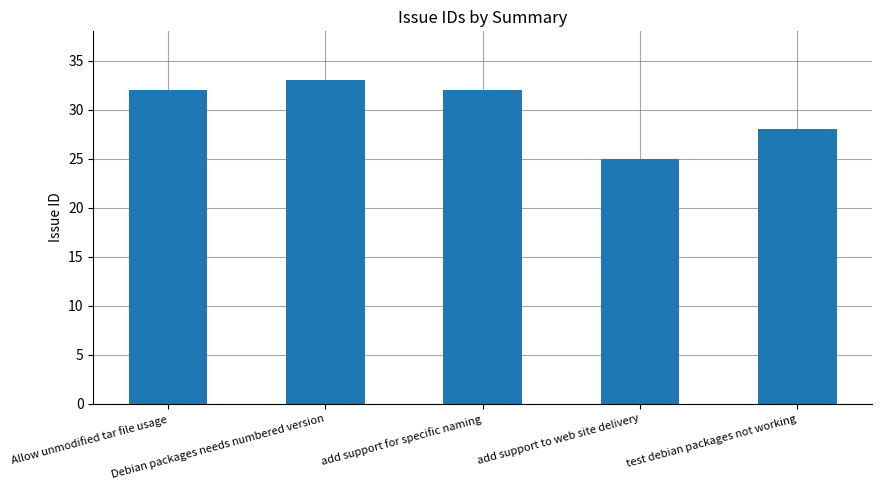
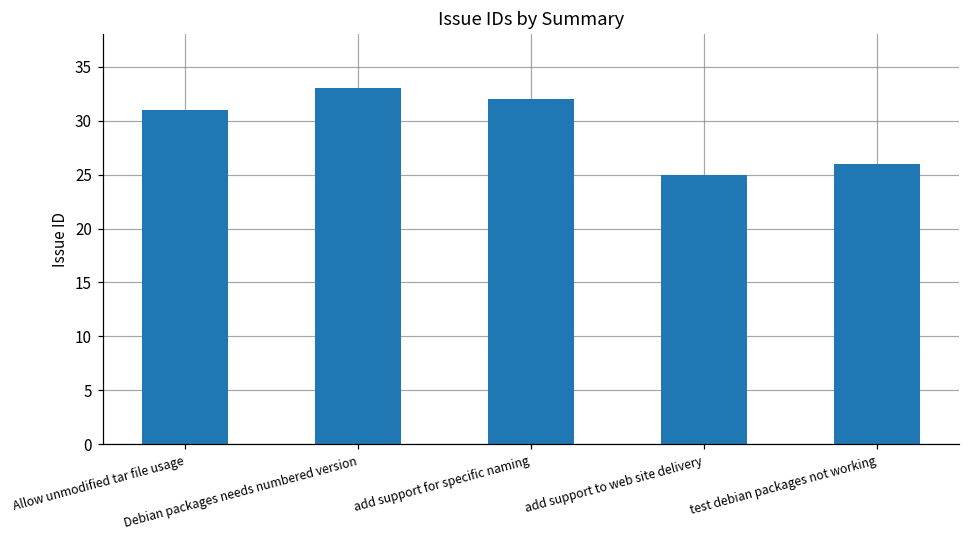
  {
-   "Allow unmodified tar file usage": 32,
+   "Allow unmodified tar file usage": 31,
    "Debian packages needs numbered version": 33,
    "add support for specific naming": 32,
    "add support to web site delivery": 25,
-   "test debian packages not working": 28
+   "test debian packages not working": 26
  }
